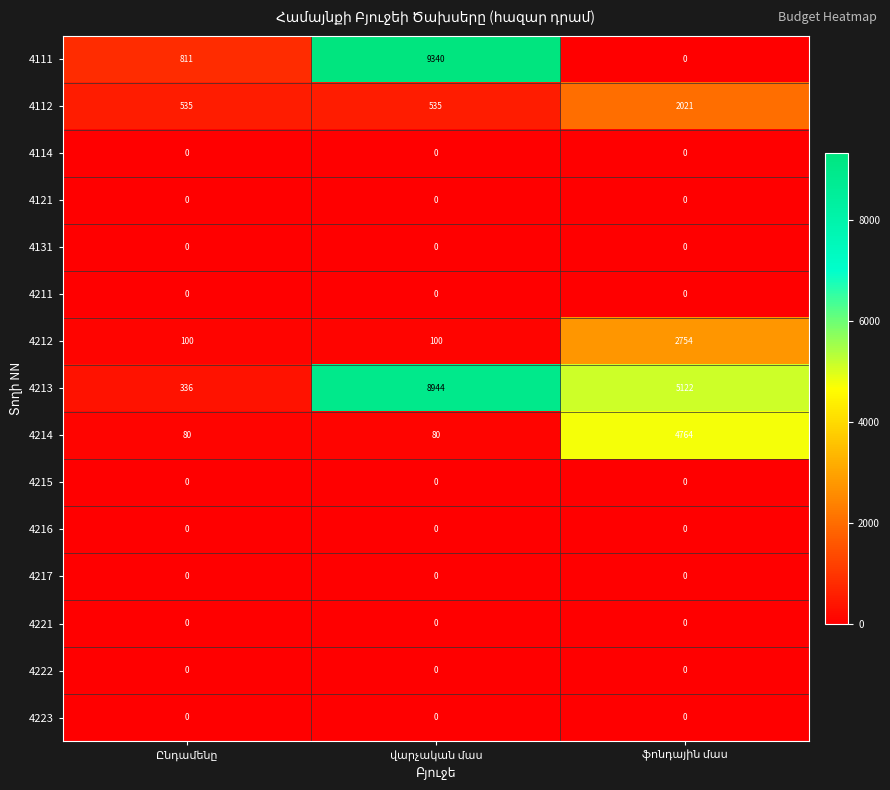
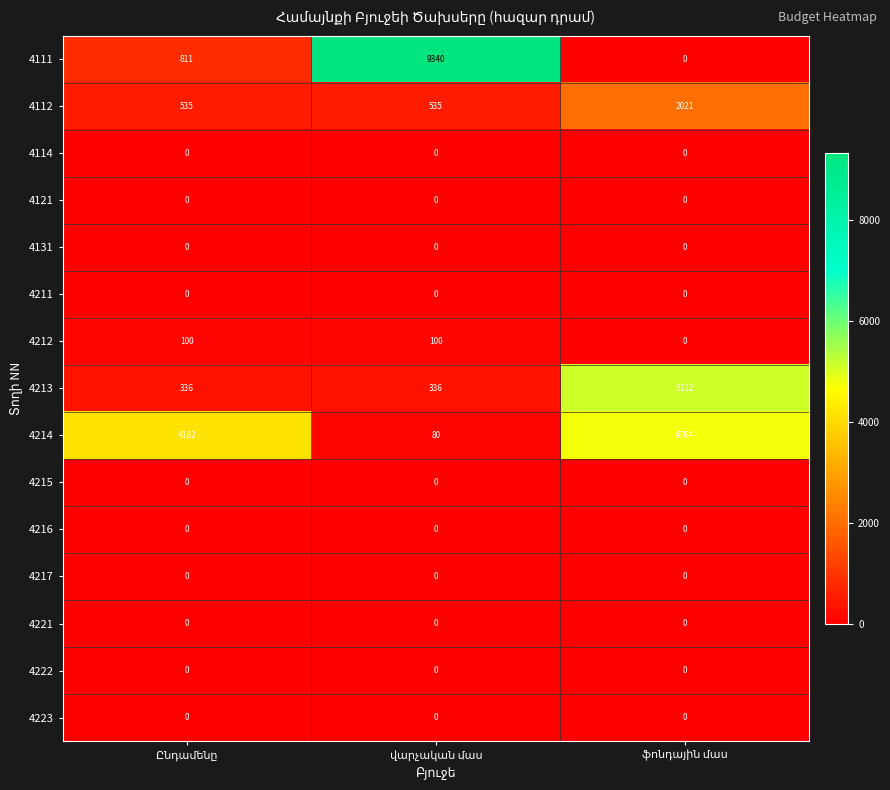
  {
    "4111": {
      "Ընդամենը": 811,
      "վարչական մաս": 9340,
      "ֆոնդային մաս": 0
    },
    "4112": {
      "Ընդամենը": 535,
      "վարչական մաս": 535,
      "ֆոնդային մաս": 2021
    },
    "4114": {
      "Ընդամենը": 0,
      "վարչական մաս": 0,
      "ֆոնդային մաս": 0
    },
    "4121": {
      "Ընդամենը": 0,
      "վարչական մաս": 0,
      "ֆոնդային մաս": 0
    },
    "4131": {
      "Ընդամենը": 0,
      "վարչական մաս": 0,
      "ֆոնդային մաս": 0
    },
    "4211": {
      "Ընդամենը": 0,
      "վարչական մաս": 0,
      "ֆոնդային մաս": 0
    },
    "4212": {
      "Ընդամենը": 100,
      "վարչական մաս": 100,
-     "ֆոնդային մաս": 2754
+     "ֆոնդային մաս": 0
    },
    "4213": {
      "Ընդամենը": 336,
-     "վարչական մաս": 8944,
+     "վարչական մաս": 336,
      "ֆոնդային մաս": 5122
    },
    "4214": {
-     "Ընդամենը": 80,
+     "Ընդամենը": 4182,
      "վարչական մաս": 80,
      "ֆոնդային մաս": 4764
    },
    "4215": {
      "Ընդամենը": 0,
      "վարչական մաս": 0,
      "ֆոնդային մաս": 0
    },
    "4216": {
      "Ընդամենը": 0,
      "վարչական մաս": 0,
      "ֆոնդային մաս": 0
    },
    "4217": {
      "Ընդամենը": 0,
      "վարչական մաս": 0,
      "ֆոնդային մաս": 0
    },
    "4221": {
      "Ընդամենը": 0,
      "վարչական մաս": 0,
      "ֆոնդային մաս": 0
    },
    "4222": {
      "Ընդամենը": 0,
      "վարչական մաս": 0,
      "ֆոնդային մաս": 0
    },
    "4223": {
      "Ընդամենը": 0,
      "վարչական մաս": 0,
      "ֆոնդային մաս": 0
    }
  }
